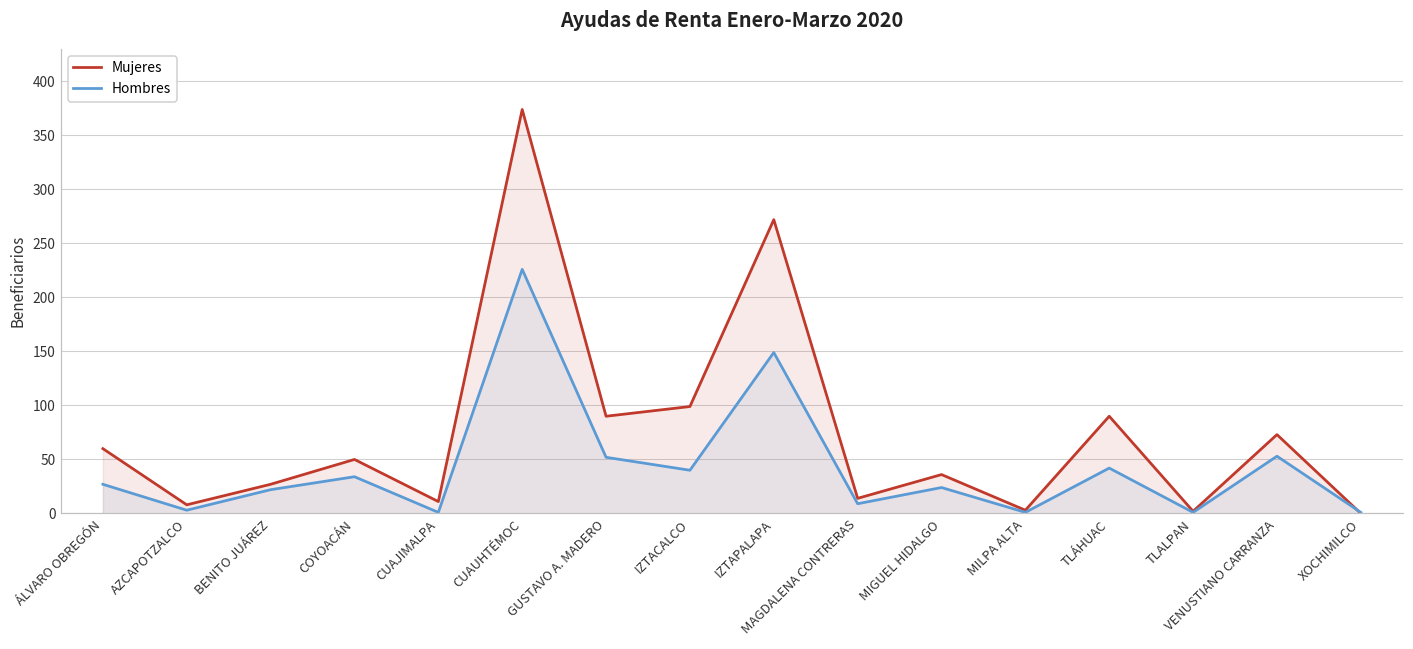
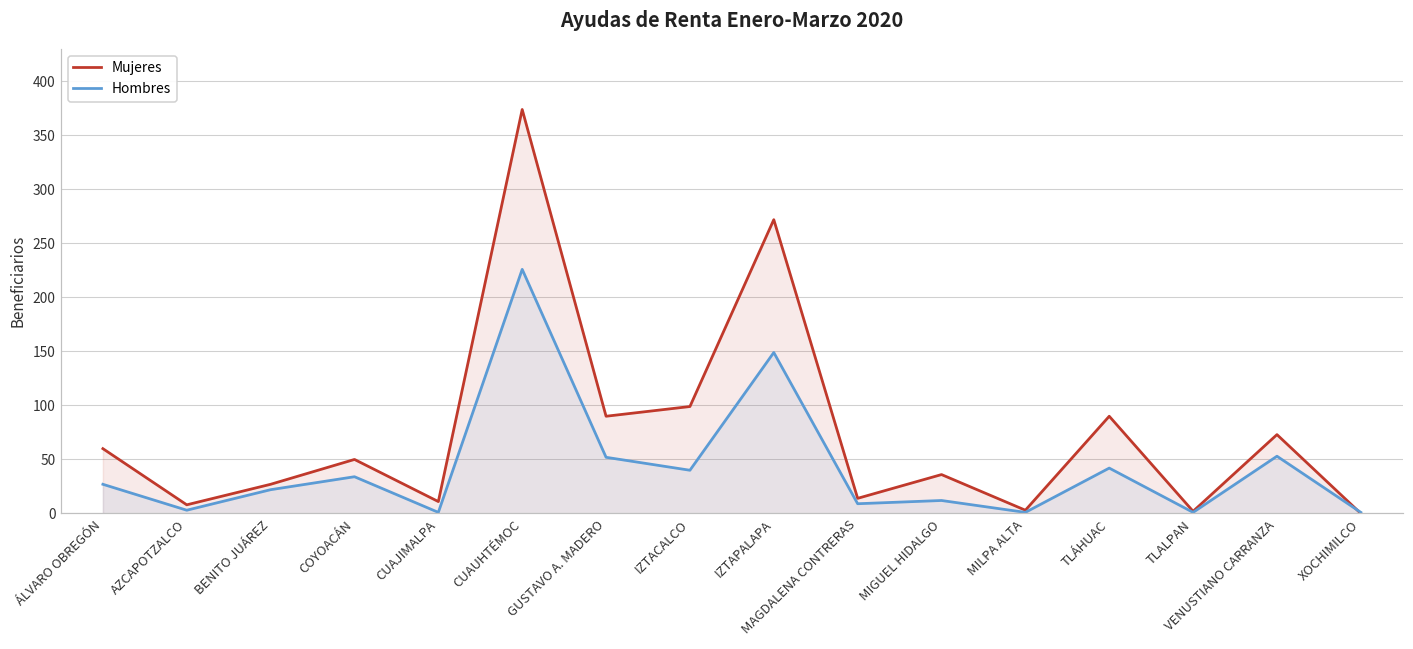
  {
    "Mujeres": {
      "ÁLVARO OBREGÓN": 60,
      "AZCAPOTZALCO": 10,
      "BENITO JUÁREZ": 30,
      "COYOACÁN": 50,
      "CUAJIMALPA": 10,
      "CUAUHTÉMOC": 370,
      "GUSTAVO A. MADERO": 90,
      "IZTACALCO": 100,
      "IZTAPALAPA": 270,
      "MAGDALENA CONTRERAS": 10,
      "MIGUEL HIDALGO": 40,
      "TLÁHUAC": 90,
      "VENUSTIANO CARRANZA": 70
    },
    "Hombres": {
      "ÁLVARO OBREGÓN": 30,
      "AZCAPOTZALCO": 0,
      "BENITO JUÁREZ": 20,
      "COYOACÁN": 30,
      "CUAJIMALPA": 0,
      "CUAUHTÉMOC": 230,
      "GUSTAVO A. MADERO": 50,
      "IZTACALCO": 40,
      "IZTAPALAPA": 150,
      "MAGDALENA CONTRERAS": 10,
-     "MIGUEL HIDALGO": 20,
+     "MIGUEL HIDALGO": 10,
      "TLÁHUAC": 40,
      "VENUSTIANO CARRANZA": 50
    }
  }
